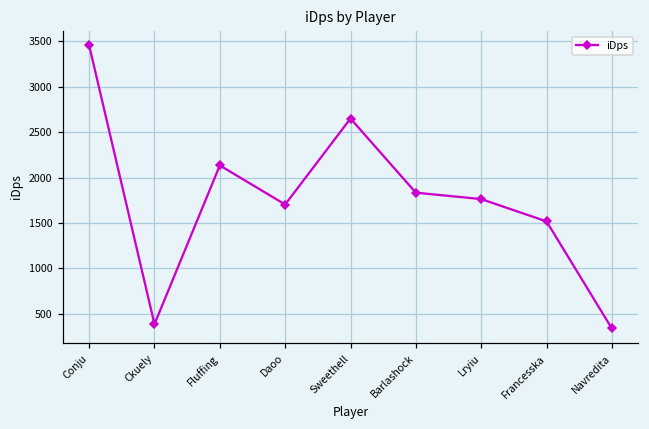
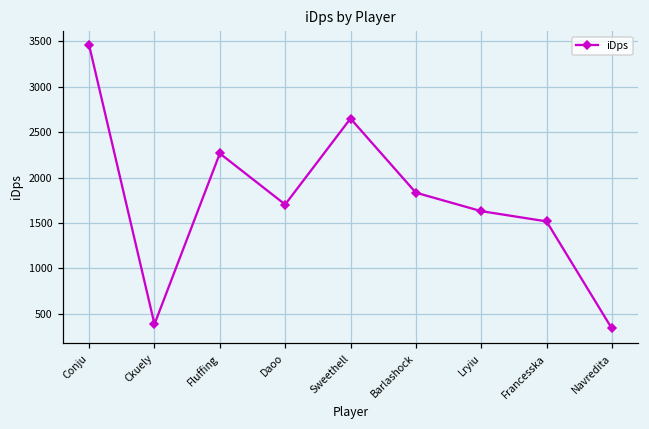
  {
    "Conju": 3500,
    "Ckuely": 400,
-   "Fluffing": 2100,
+   "Fluffing": 2300,
    "Daoo": 1700,
    "Sweethell": 2700,
    "Barlashock": 1800,
-   "Lryiu": 1800,
+   "Lryiu": 1600,
    "Francesska": 1500,
    "Navredita": 300
  }
